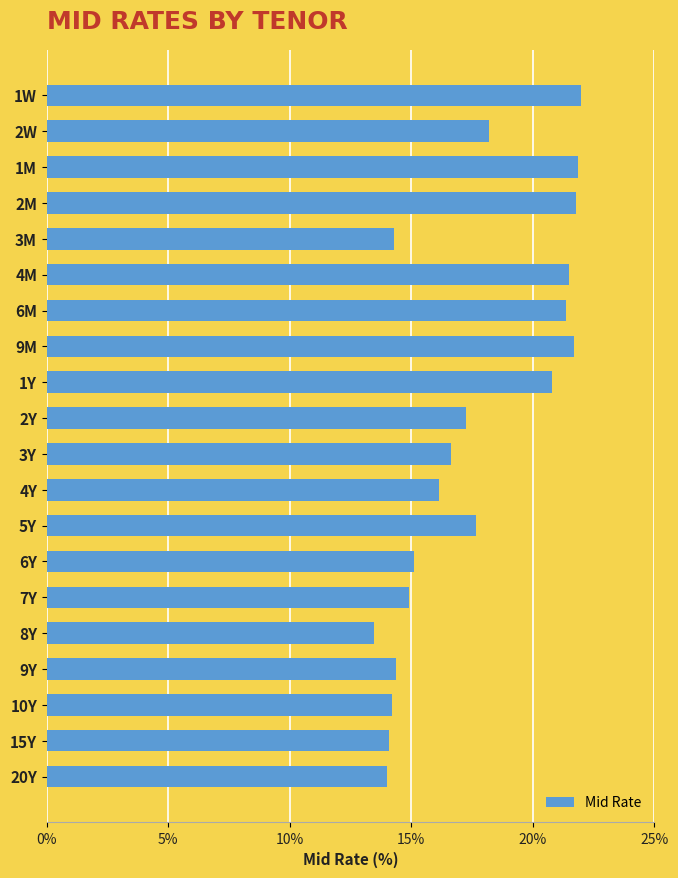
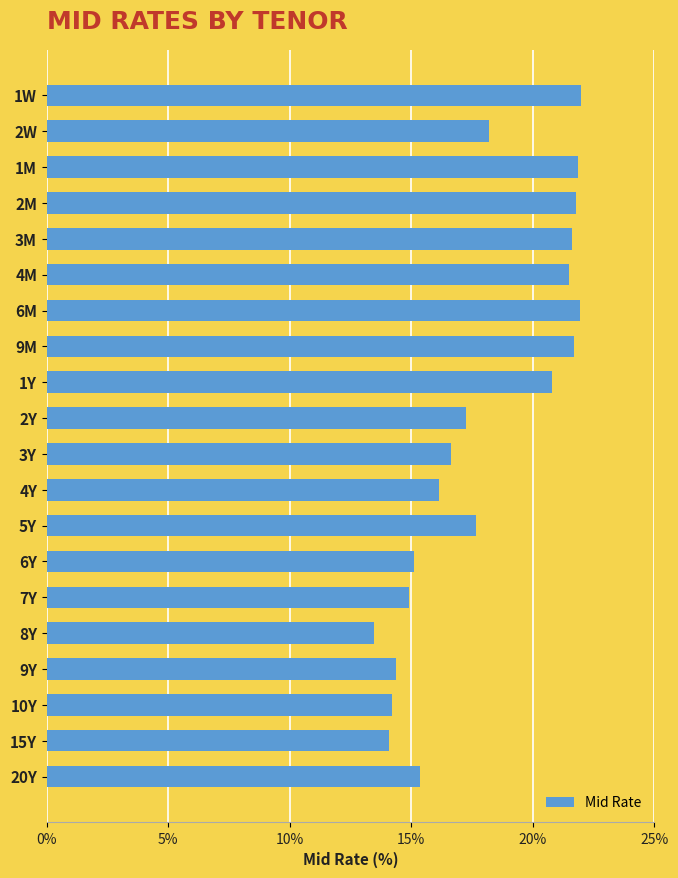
  {
    "1W": "22.0%",
    "2W": "18.2%",
    "1M": "21.9%",
    "2M": "21.8%",
-   "3M": "14.3%",
+   "3M": "21.6%",
    "4M": "21.5%",
-   "6M": "21.4%",
+   "6M": "21.9%",
    "9M": "21.7%",
    "1Y": "20.8%",
    "2Y": "17.2%",
    "3Y": "16.7%",
    "4Y": "16.2%",
    "5Y": "17.7%",
    "6Y": "15.1%",
    "7Y": "14.9%",
    "8Y": "13.5%",
    "9Y": "14.4%",
    "10Y": "14.2%",
    "15Y": "14.1%",
-   "20Y": "14.0%"
+   "20Y": "15.3%"
  }
